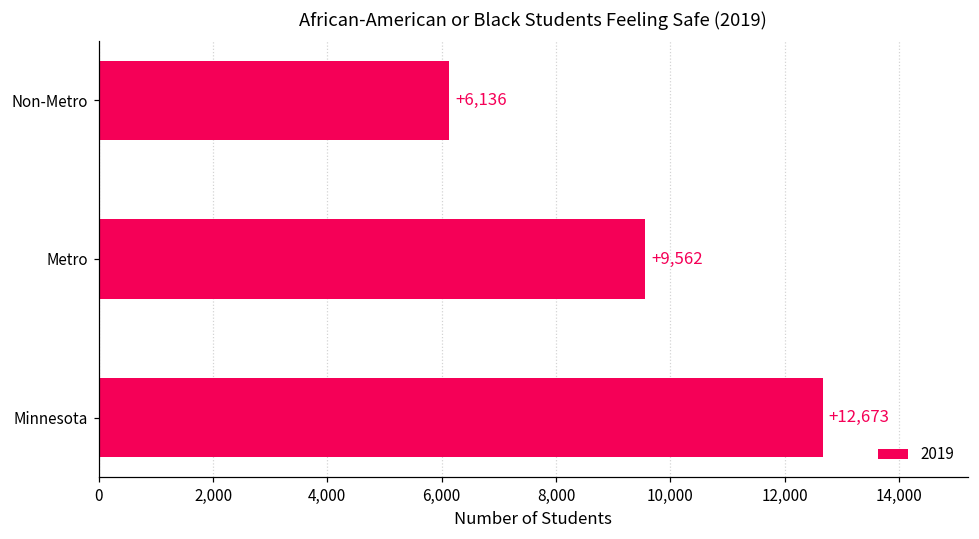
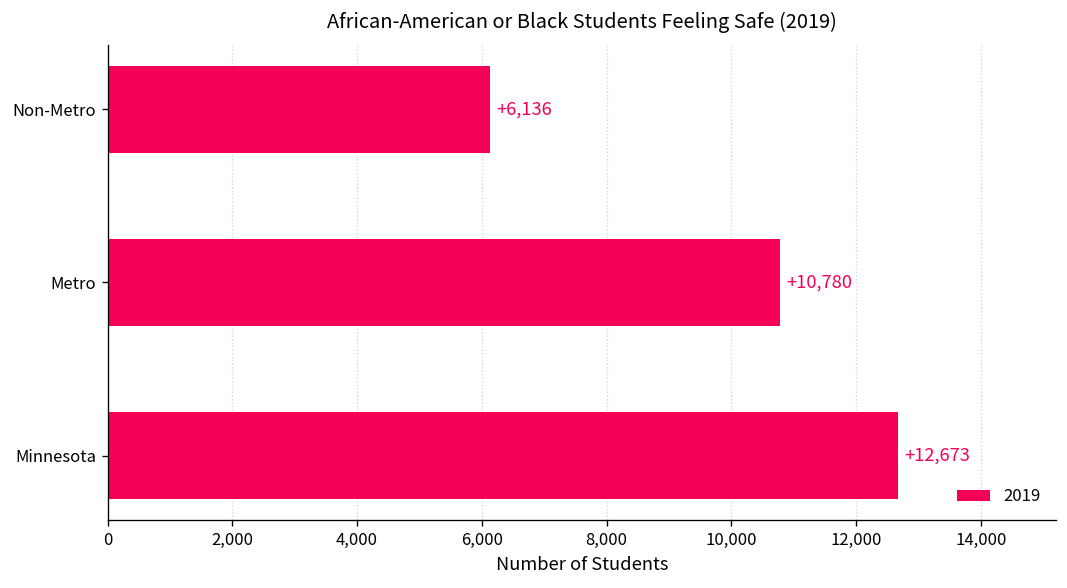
  {
    "Non-Metro": "+6,136",
-   "Metro": "+9,562",
+   "Metro": "+10,780",
    "Minnesota": "+12,673"
  }
